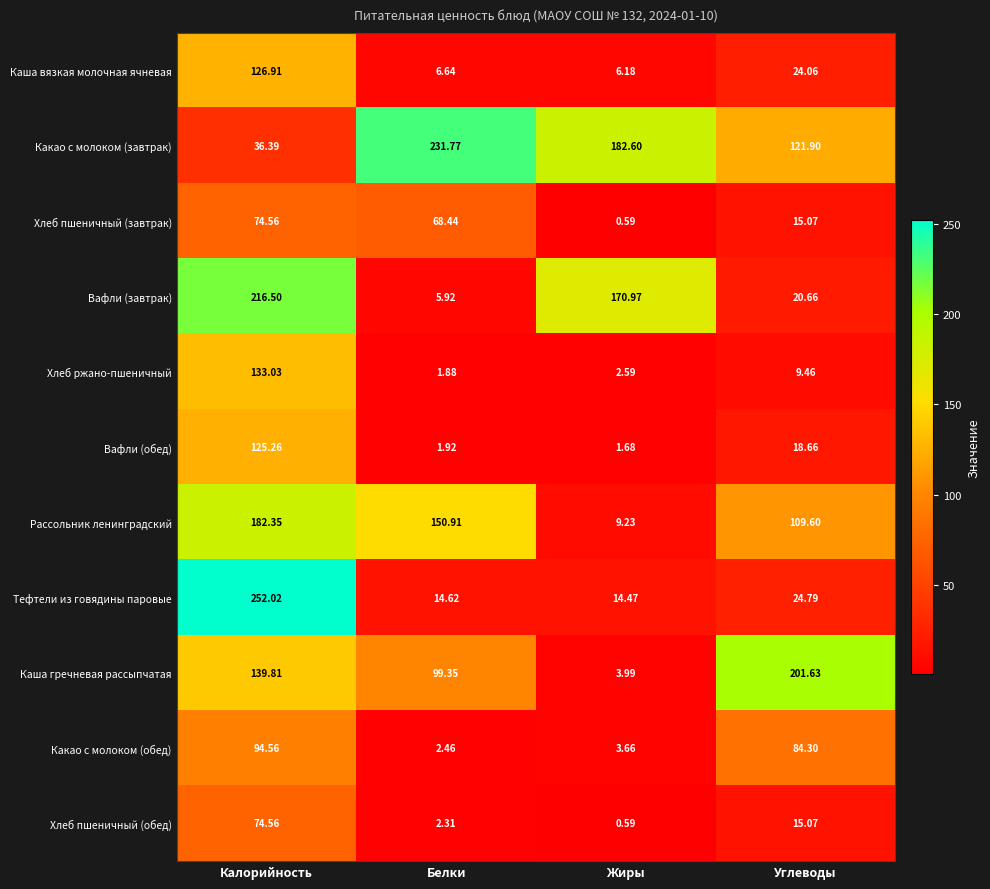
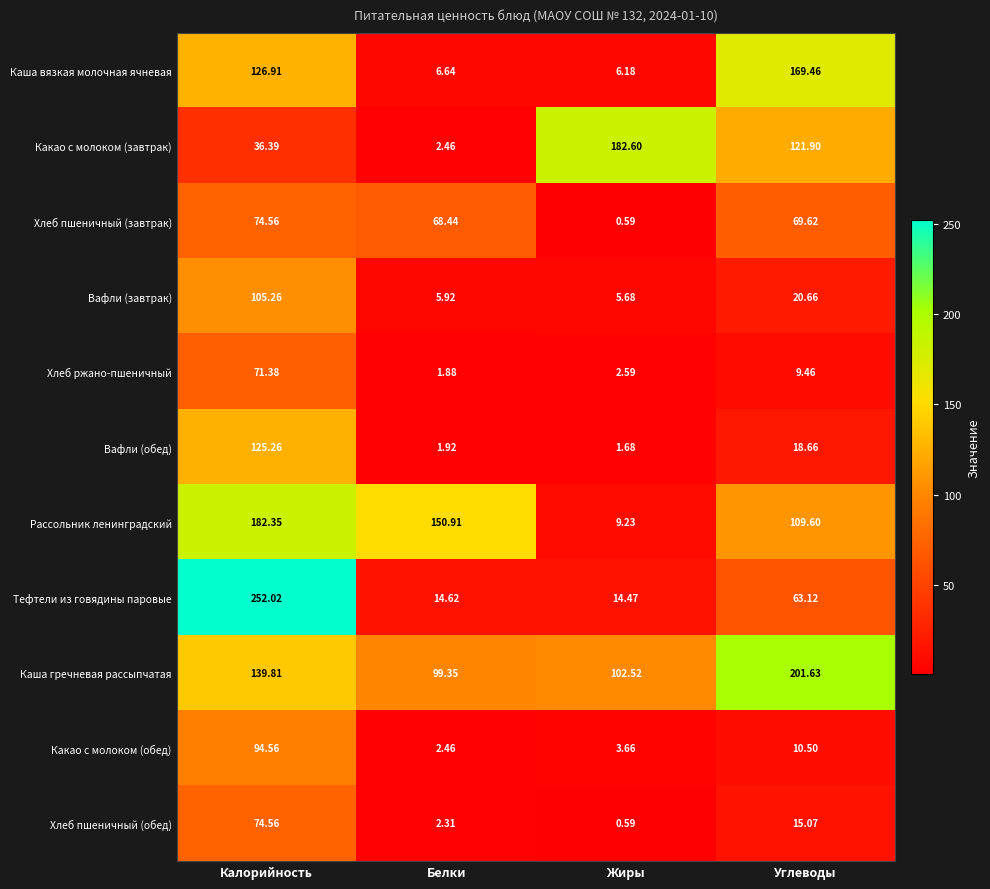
  {
    "Каша вязкая молочная ячневая": {
      "Калорийность": 126.91,
      "Белки": 6.64,
      "Жиры": 6.18,
-     "Углеводы": 24.06
+     "Углеводы": 169.46
    },
    "Какао с молоком (завтрак)": {
      "Калорийность": 36.39,
-     "Белки": 231.77,
+     "Белки": 2.46,
      "Жиры": 182.60,
      "Углеводы": 121.90
    },
    "Хлеб пшеничный (завтрак)": {
      "Калорийность": 74.56,
      "Белки": 68.44,
      "Жиры": 0.59,
-     "Углеводы": 15.07
+     "Углеводы": 69.62
    },
    "Вафли (завтрак)": {
-     "Калорийность": 216.50,
+     "Калорийность": 105.26,
      "Белки": 5.92,
-     "Жиры": 170.97,
+     "Жиры": 5.68,
      "Углеводы": 20.66
    },
    "Хлеб ржано-пшеничный": {
-     "Калорийность": 133.03,
+     "Калорийность": 71.38,
      "Белки": 1.88,
      "Жиры": 2.59,
      "Углеводы": 9.46
    },
    "Вафли (обед)": {
      "Калорийность": 125.26,
      "Белки": 1.92,
      "Жиры": 1.68,
      "Углеводы": 18.66
    },
    "Рассольник ленинградский": {
      "Калорийность": 182.35,
      "Белки": 150.91,
      "Жиры": 9.23,
      "Углеводы": 109.60
    },
    "Тефтели из говядины паровые": {
      "Калорийность": 252.02,
      "Белки": 14.62,
      "Жиры": 14.47,
-     "Углеводы": 24.79
+     "Углеводы": 63.12
    },
    "Каша гречневая рассыпчатая": {
      "Калорийность": 139.81,
      "Белки": 99.35,
-     "Жиры": 3.99,
+     "Жиры": 102.52,
      "Углеводы": 201.63
    },
    "Какао с молоком (обед)": {
      "Калорийность": 94.56,
      "Белки": 2.46,
      "Жиры": 3.66,
-     "Углеводы": 84.30
+     "Углеводы": 10.50
    },
    "Хлеб пшеничный (обед)": {
      "Калорийность": 74.56,
      "Белки": 2.31,
      "Жиры": 0.59,
      "Углеводы": 15.07
    }
  }
